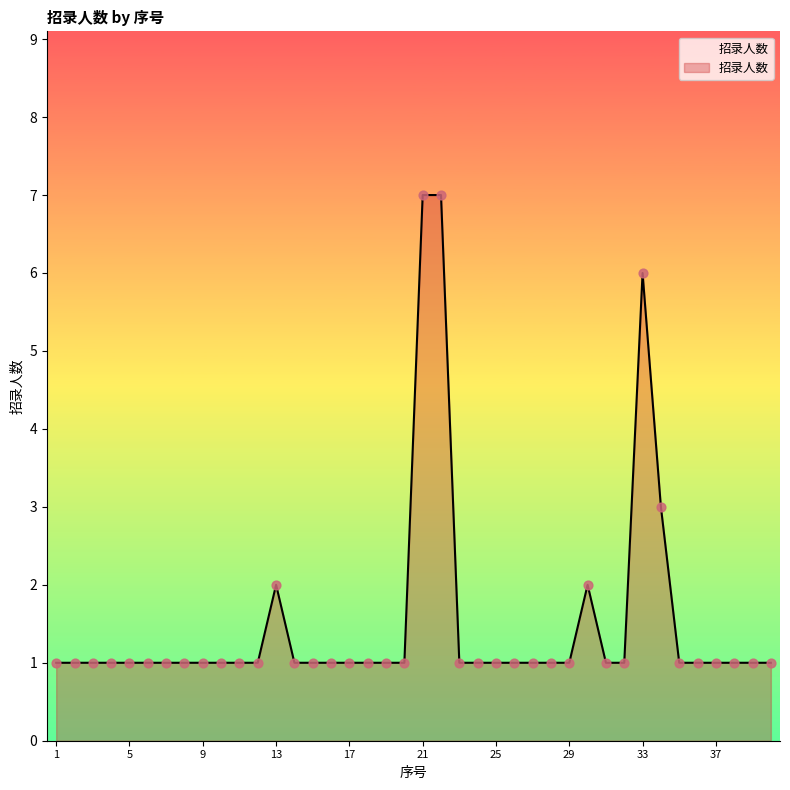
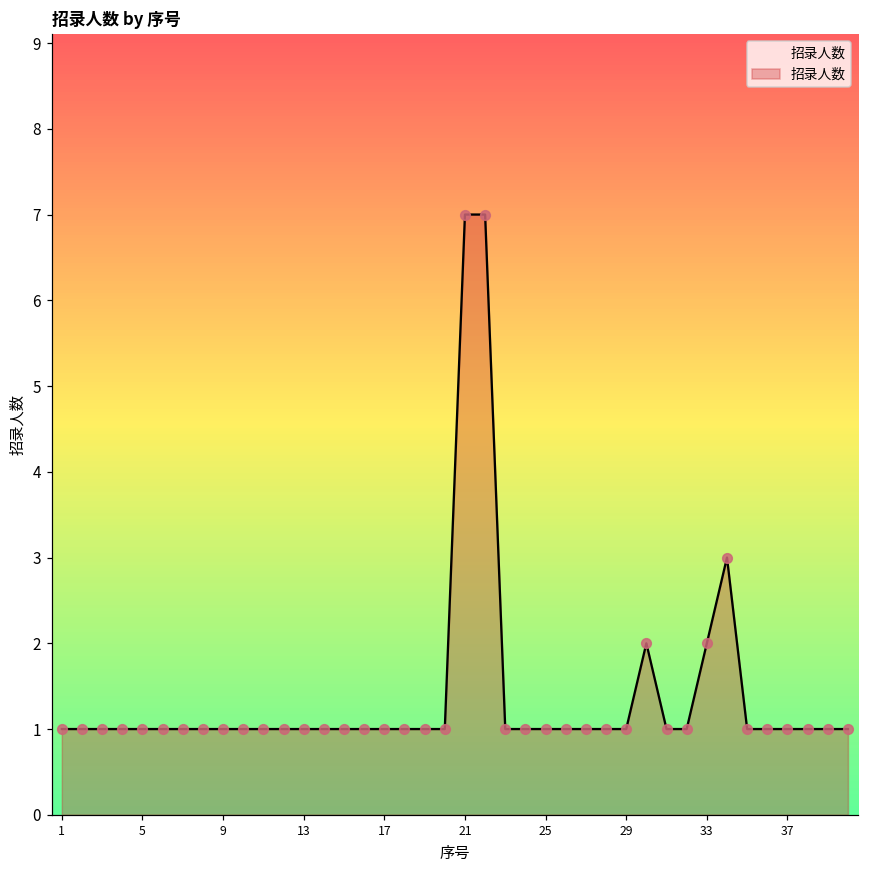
  {
    "1": 1,
    "5": 1,
    "9": 1,
-   "13": 2,
+   "13": 1,
    "17": 1,
    "21": 7,
    "25": 1,
    "29": 1,
-   "33": 6,
+   "33": 2,
    "37": 1
  }
